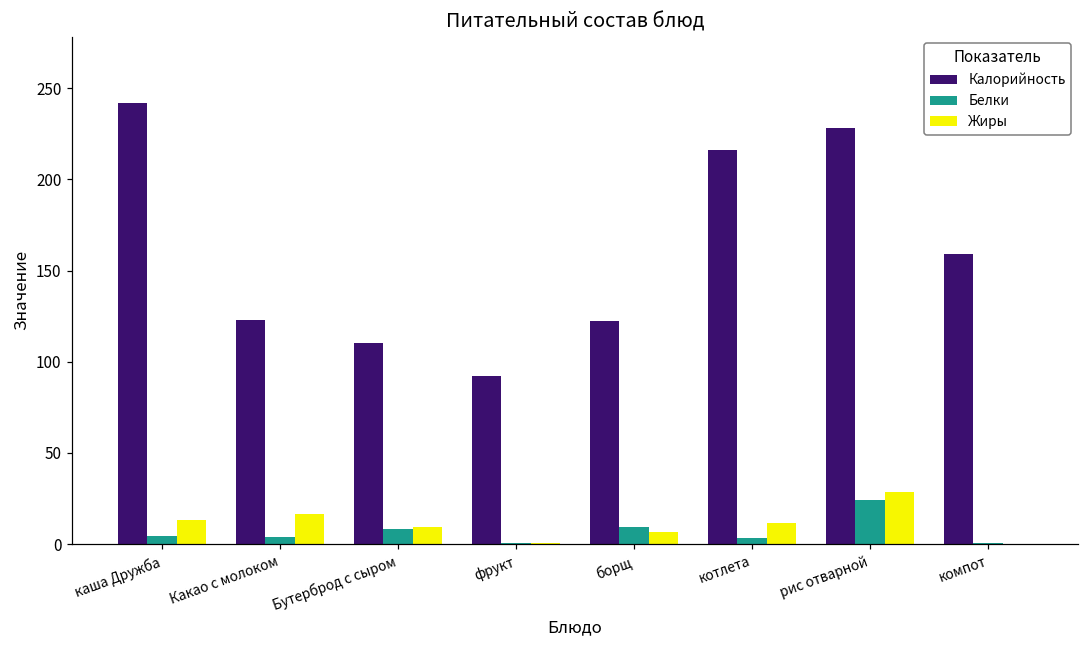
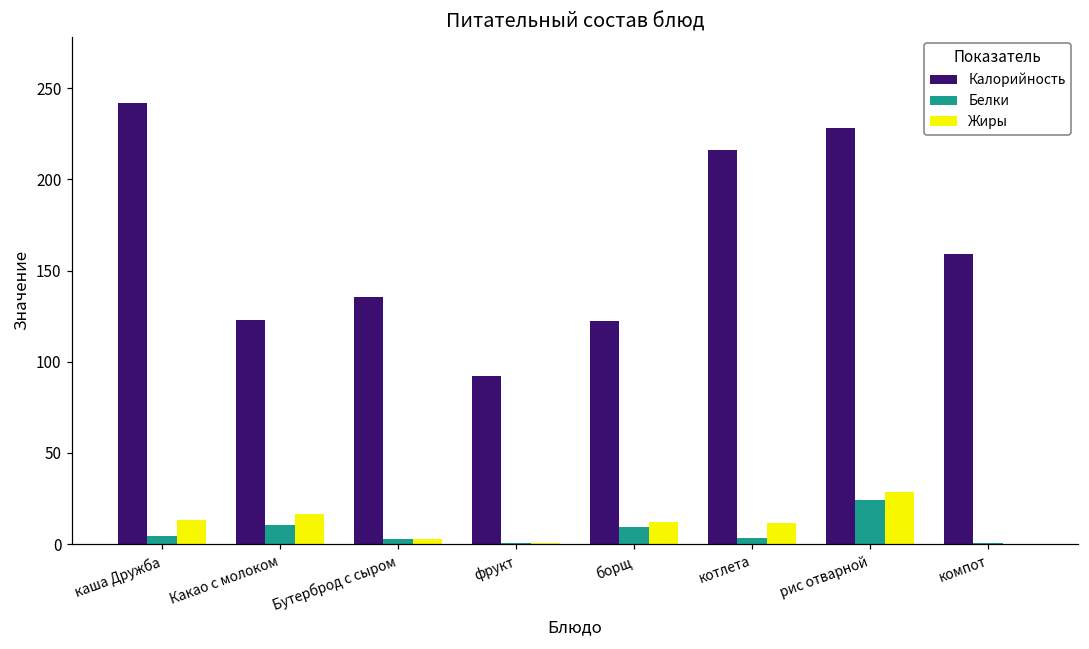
  {
    "Калорийность": {
      "каша Дружба": 242,
      "Какао с молоком": 123,
-     "Бутерброд с сыром": 110,
+     "Бутерброд с сыром": 136,
      "фрукт": 92,
      "борщ": 122,
      "котлета": 216,
      "рис отварной": 228,
      "компот": 159
    },
    "Белки": {
      "каша Дружба": 5,
-     "Какао с молоком": 4,
-     "Бутерброд с сыром": 9,
+     "Какао с молоком": 10,
+     "Бутерброд с сыром": 3,
      "борщ": 10,
      "котлета": 4,
      "рис отварной": 24
    },
    "Жиры": {
      "каша Дружба": 13,
      "Какао с молоком": 16,
-     "Бутерброд с сыром": 9,
-     "борщ": 7,
+     "Бутерброд с сыром": 3,
+     "борщ": 12,
      "котлета": 11,
      "рис отварной": 29,
      "компот": 0
    }
  }
